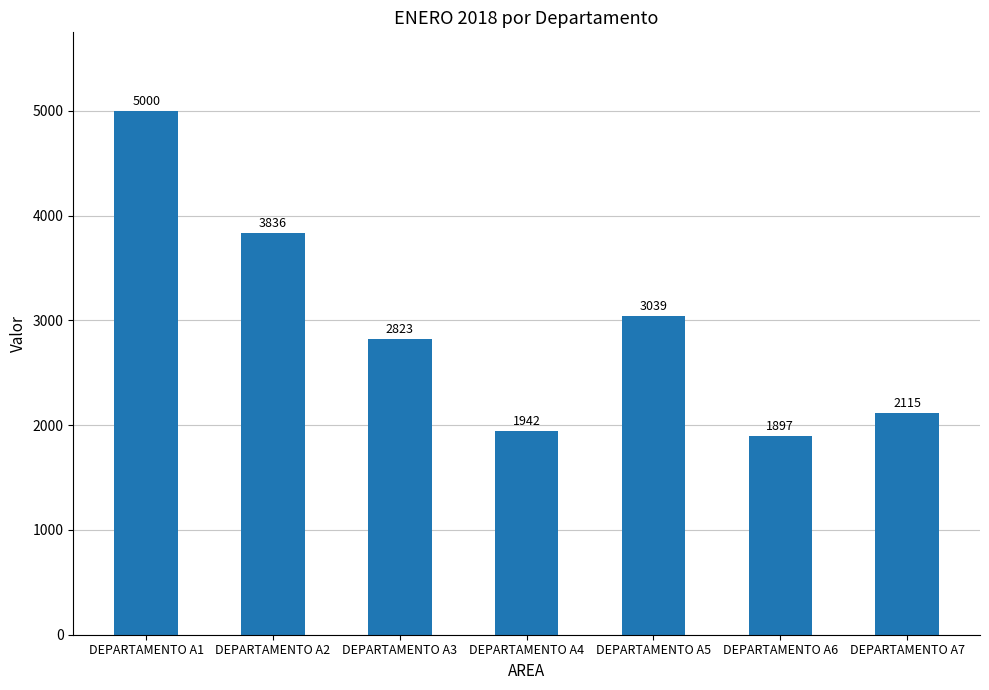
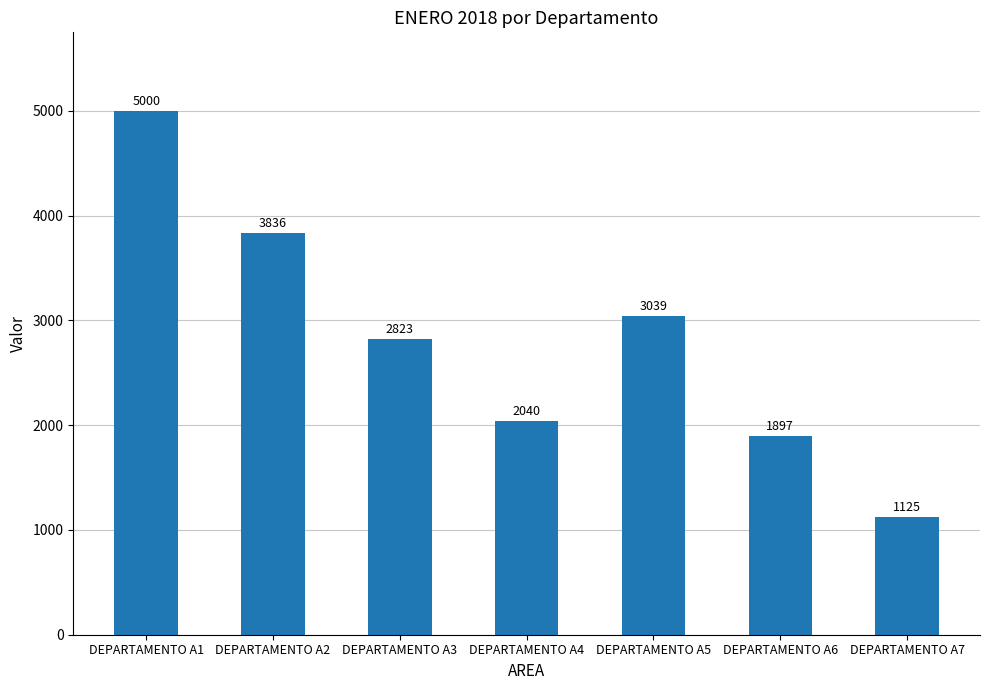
  {
    "DEPARTAMENTO A1": 5000,
    "DEPARTAMENTO A2": 3836,
    "DEPARTAMENTO A3": 2823,
-   "DEPARTAMENTO A4": 1942,
+   "DEPARTAMENTO A4": 2040,
    "DEPARTAMENTO A5": 3039,
    "DEPARTAMENTO A6": 1897,
-   "DEPARTAMENTO A7": 2115
+   "DEPARTAMENTO A7": 1125
  }
